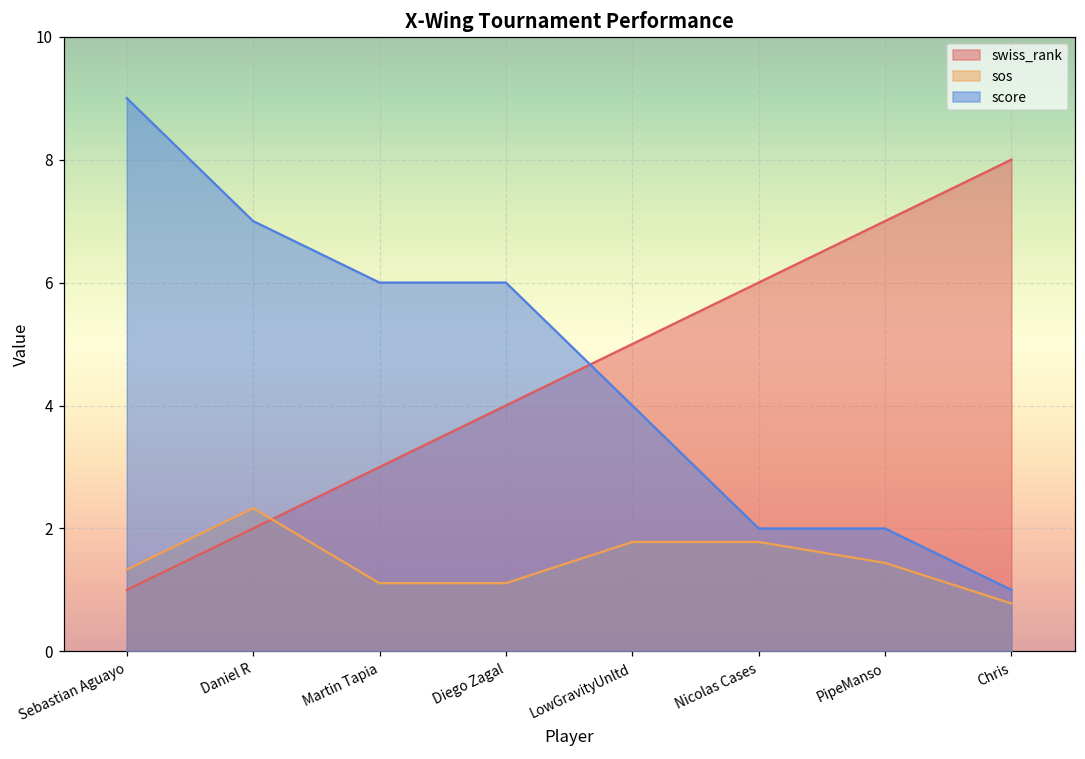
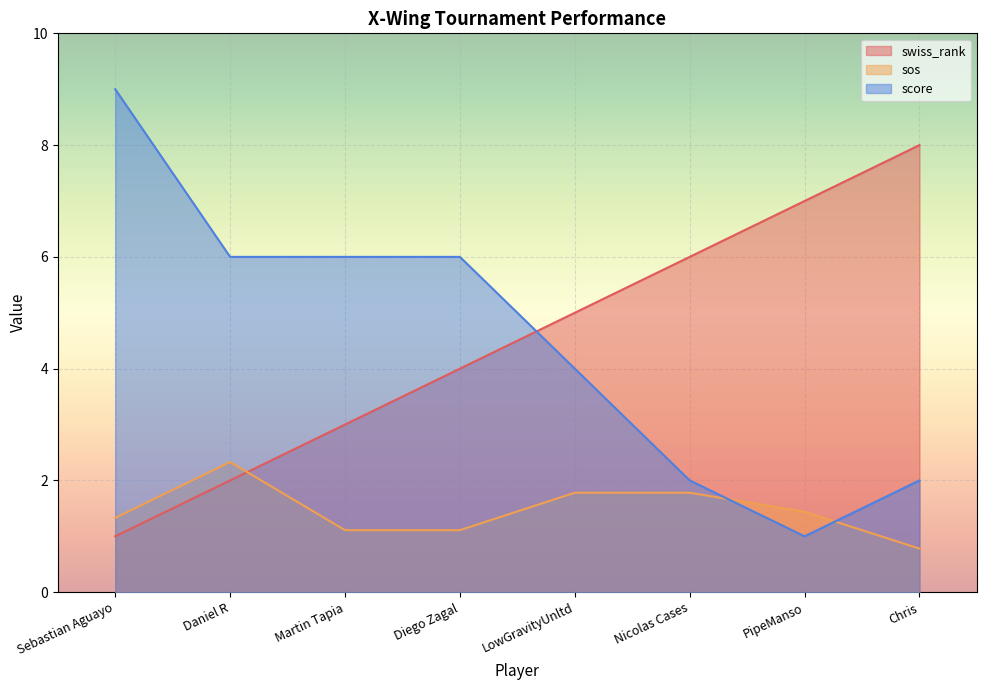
  {
    "score": {
      "Sebastian Aguayo": 9,
-     "Daniel R": 7,
+     "Daniel R": 6,
      "Martin Tapia": 6,
      "Diego Zagal": 6,
      "LowGravityUnltd": 4,
      "Nicolas Cases": 2,
-     "PipeManso": 2,
-     "Chris": 1
+     "PipeManso": 1,
+     "Chris": 2
    }
  }
